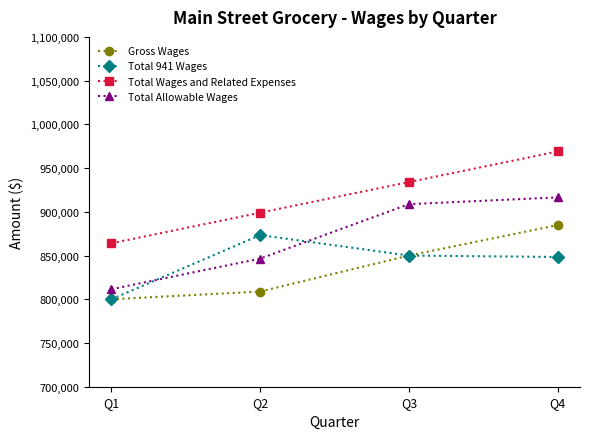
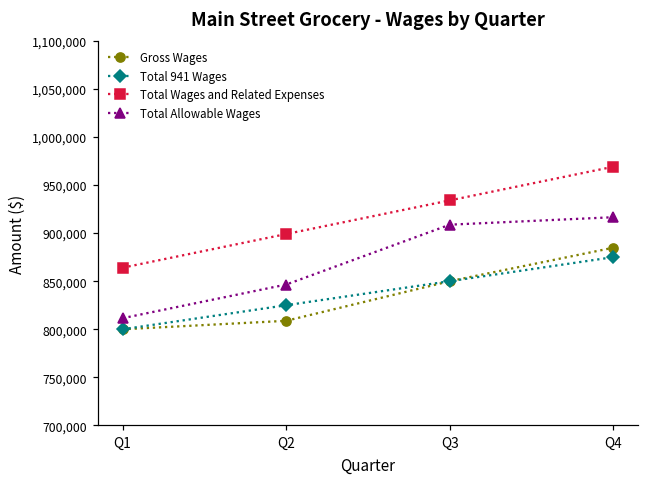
  {
    "Gross Wages": {
      "Q2": "810,000",
      "Q4": "880,000"
    },
    "Total 941 Wages": {
-     "Q2": "870,000",
-     "Q4": "850,000"
+     "Q2": "830,000",
+     "Q4": "880,000"
    },
    "Total Wages and Related Expenses": {
      "Q1": "860,000",
      "Q2": "900,000",
      "Q3": "930,000",
      "Q4": "970,000"
    },
    "Total Allowable Wages": {
      "Q1": "810,000",
      "Q2": "850,000",
      "Q3": "910,000",
      "Q4": "920,000"
    }
  }
